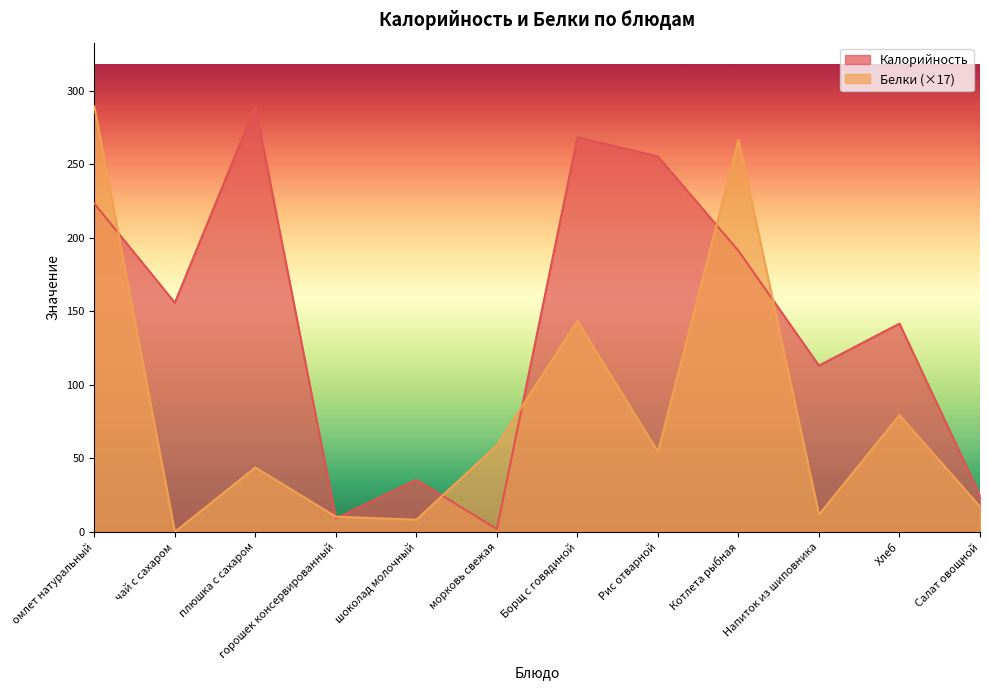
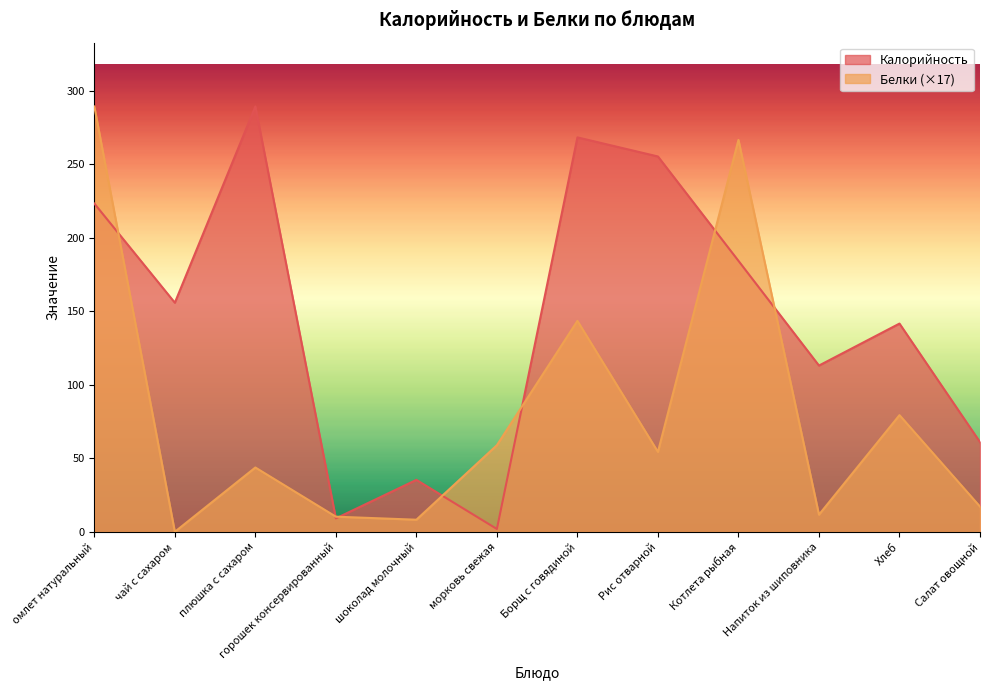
  {
    "Калорийность": {
      "омлет натуральный": 223,
      "чай с сахаром": 156,
      "плюшка с сахаром": 289,
      "шоколад молочный": 35,
      "морковь свежая": 2,
      "Борщ с говядиной": 268,
      "Рис отварной": 255,
-     "Котлета рыбная": 191,
+     "Котлета рыбная": 184,
      "Напиток из шиповника": 113,
      "Хлеб": 142,
-     "Салат овощной": 25
+     "Салат овощной": 61
    },
    "Белки (×17)": {
      "омлет натуральный": 289,
      "чай с сахаром": 0,
      "плюшка с сахаром": 44,
      "шоколад молочный": 8,
      "морковь свежая": 59,
      "Борщ с говядиной": 143,
      "Рис отварной": 54,
      "Котлета рыбная": 266,
      "Напиток из шиповника": 12,
      "Хлеб": 79,
      "Салат овощной": 17
    }
  }
